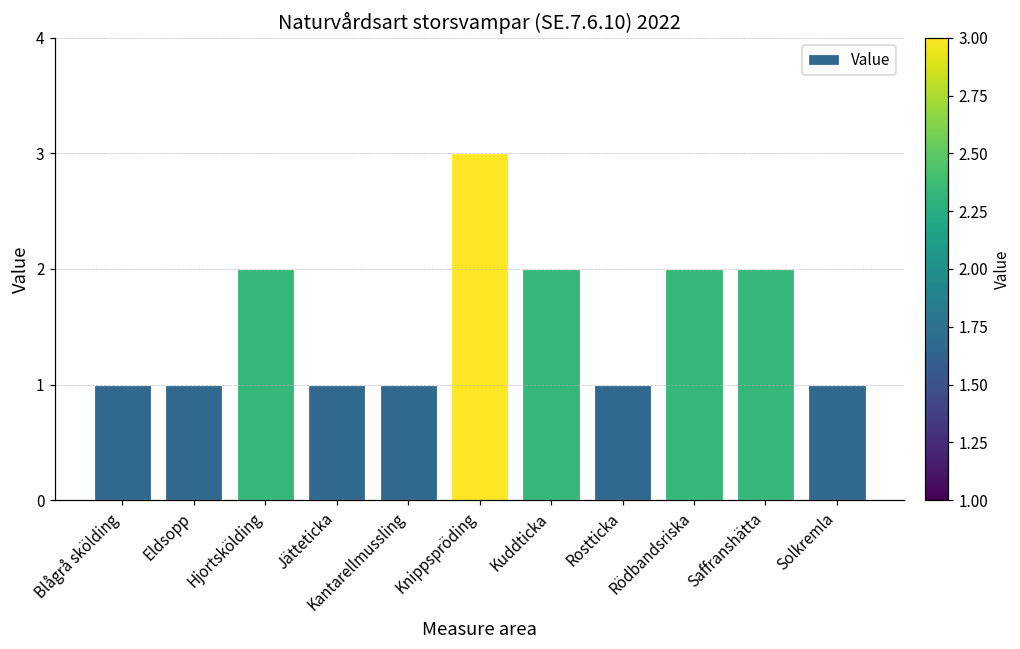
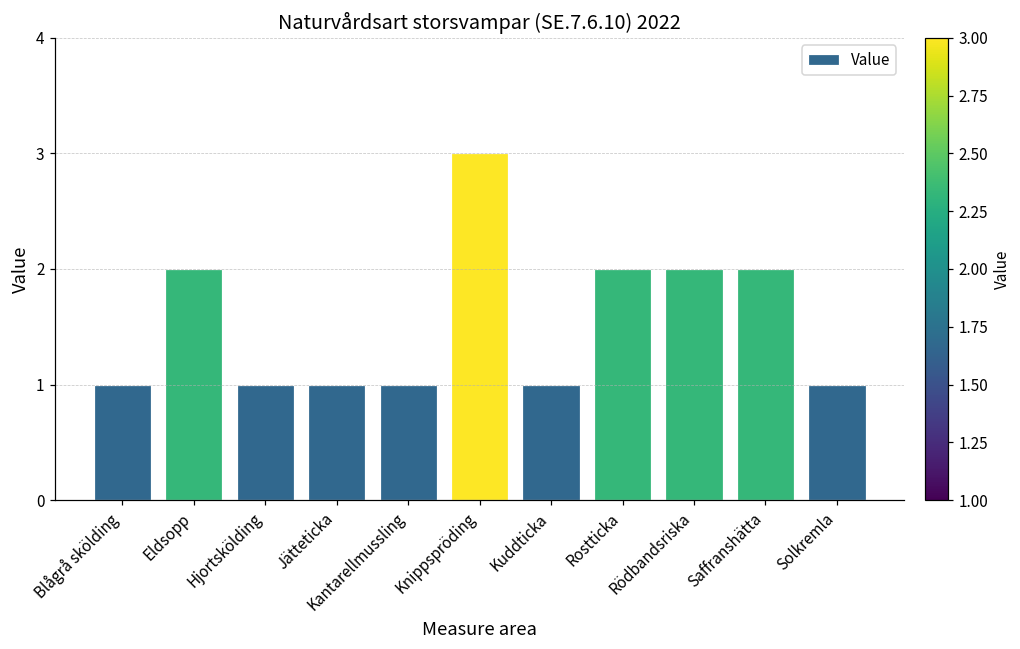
  {
    "Blågrå skölding": 1,
-   "Eldsopp": 1,
-   "Hjortskölding": 2,
+   "Eldsopp": 2,
+   "Hjortskölding": 1,
    "Jätteticka": 1,
    "Kantarellmussling": 1,
    "Knippspröding": 3,
-   "Kuddticka": 2,
-   "Rostticka": 1,
+   "Kuddticka": 1,
+   "Rostticka": 2,
    "Rödbandsriska": 2,
    "Saffranshätta": 2,
    "Solkremla": 1
  }
